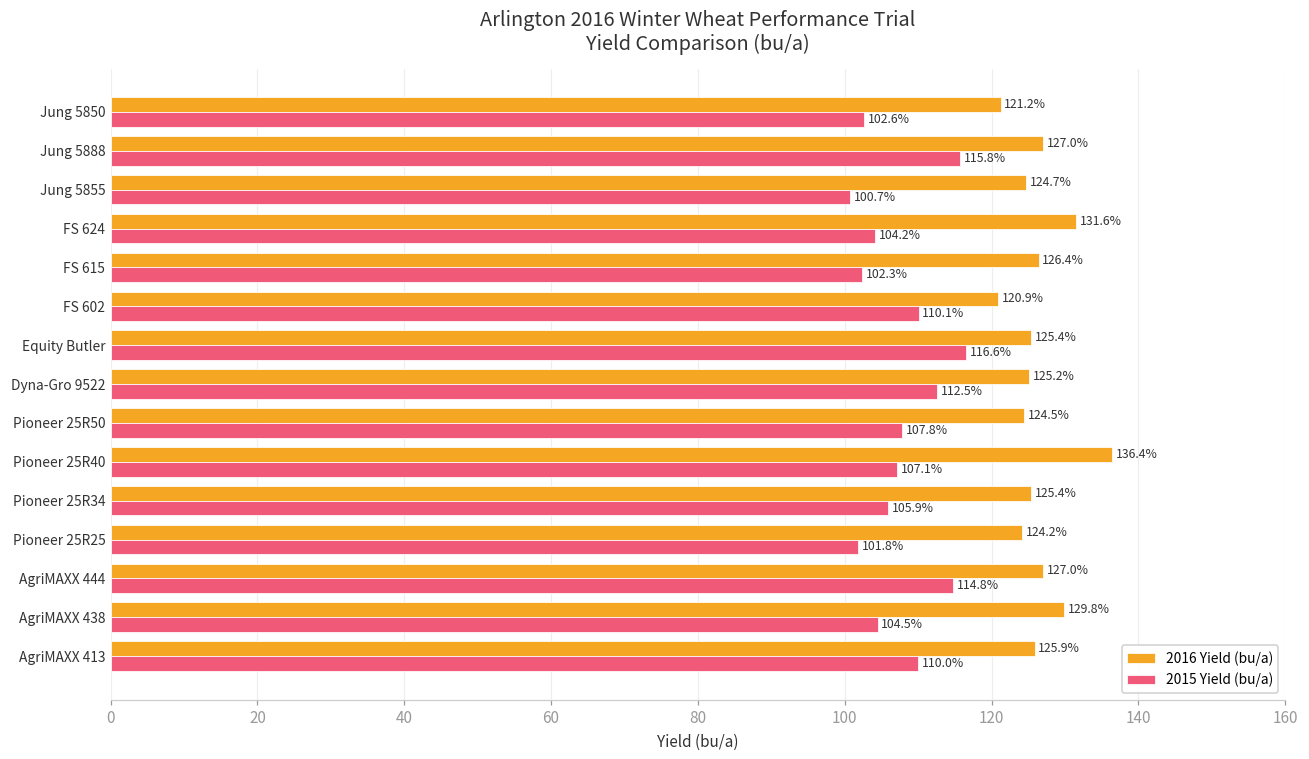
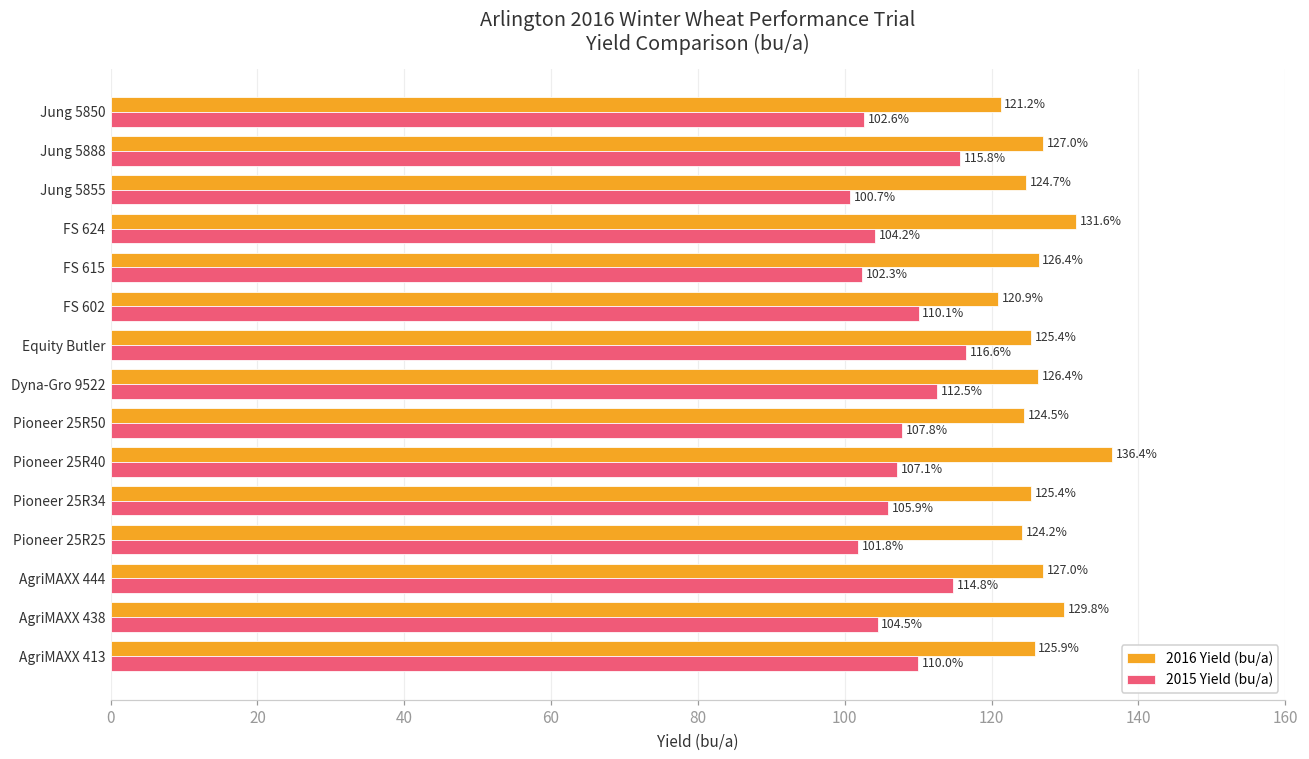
  {
    "2016 Yield (bu/a)": {
      "Jung 5850": "121.2%",
      "Jung 5888": "127.0%",
      "Jung 5855": "124.7%",
      "FS 624": "131.6%",
      "FS 615": "126.4%",
      "FS 602": "120.9%",
      "Equity Butler": "125.4%",
-     "Dyna-Gro 9522": "125.2%",
+     "Dyna-Gro 9522": "126.4%",
      "Pioneer 25R50": "124.5%",
      "Pioneer 25R40": "136.4%",
      "Pioneer 25R34": "125.4%",
      "Pioneer 25R25": "124.2%",
      "AgriMAXX 444": "127.0%",
      "AgriMAXX 438": "129.8%",
      "AgriMAXX 413": "125.9%"
    },
    "2015 Yield (bu/a)": {
      "Jung 5850": "102.6%",
      "Jung 5888": "115.8%",
      "Jung 5855": "100.7%",
      "FS 624": "104.2%",
      "FS 615": "102.3%",
      "FS 602": "110.1%",
      "Equity Butler": "116.6%",
      "Dyna-Gro 9522": "112.5%",
      "Pioneer 25R50": "107.8%",
      "Pioneer 25R40": "107.1%",
      "Pioneer 25R34": "105.9%",
      "Pioneer 25R25": "101.8%",
      "AgriMAXX 444": "114.8%",
      "AgriMAXX 438": "104.5%",
      "AgriMAXX 413": "110.0%"
    }
  }
